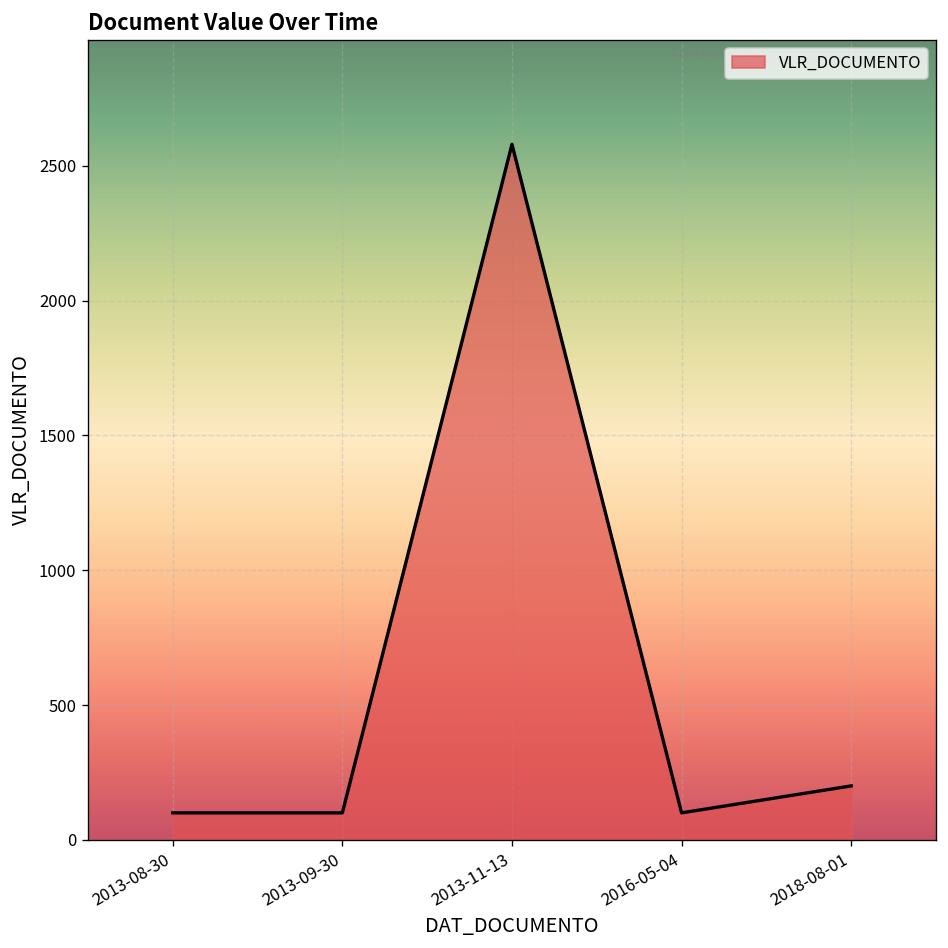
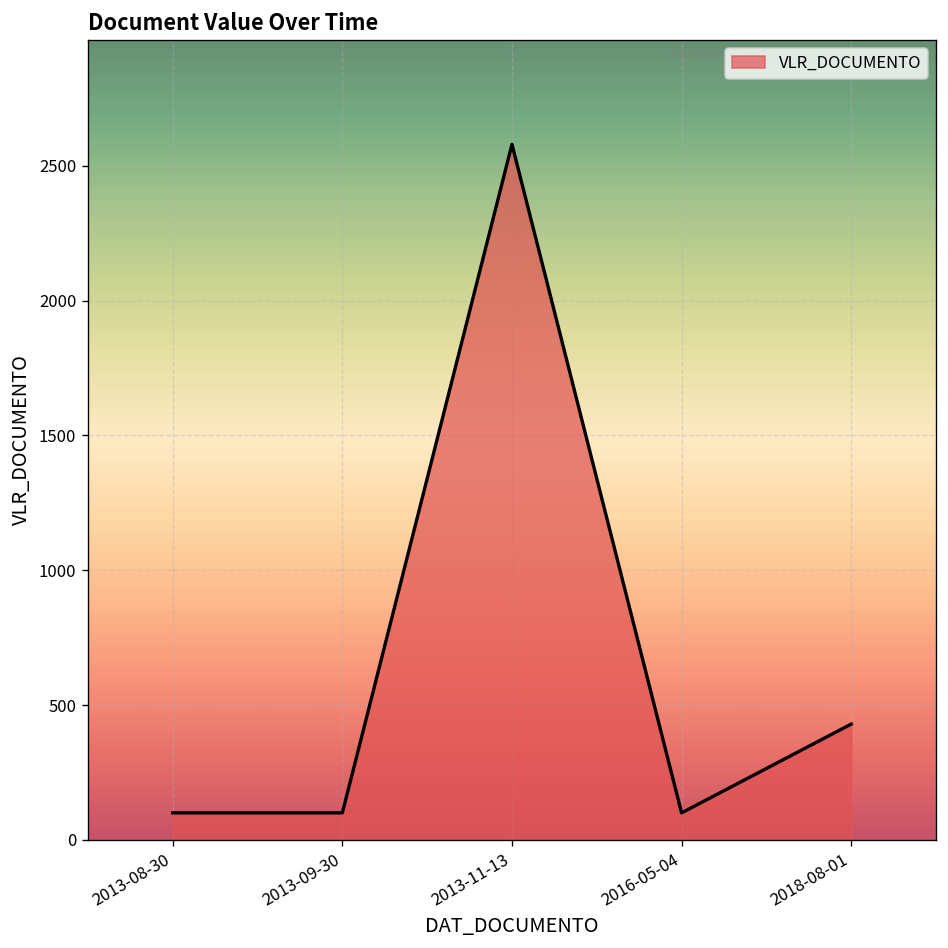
  {
    "2013-08-30": 100,
    "2013-09-30": 100,
    "2013-11-13": 2580,
    "2016-05-04": 100,
-   "2018-08-01": 200
+   "2018-08-01": 430
  }
